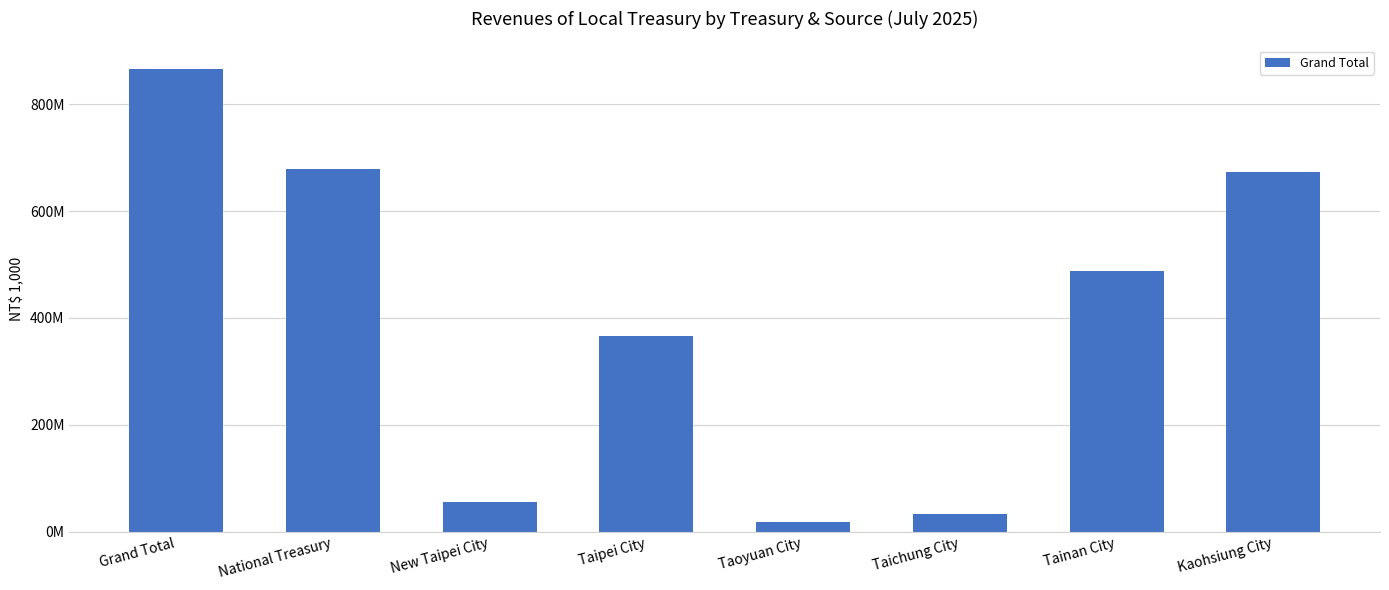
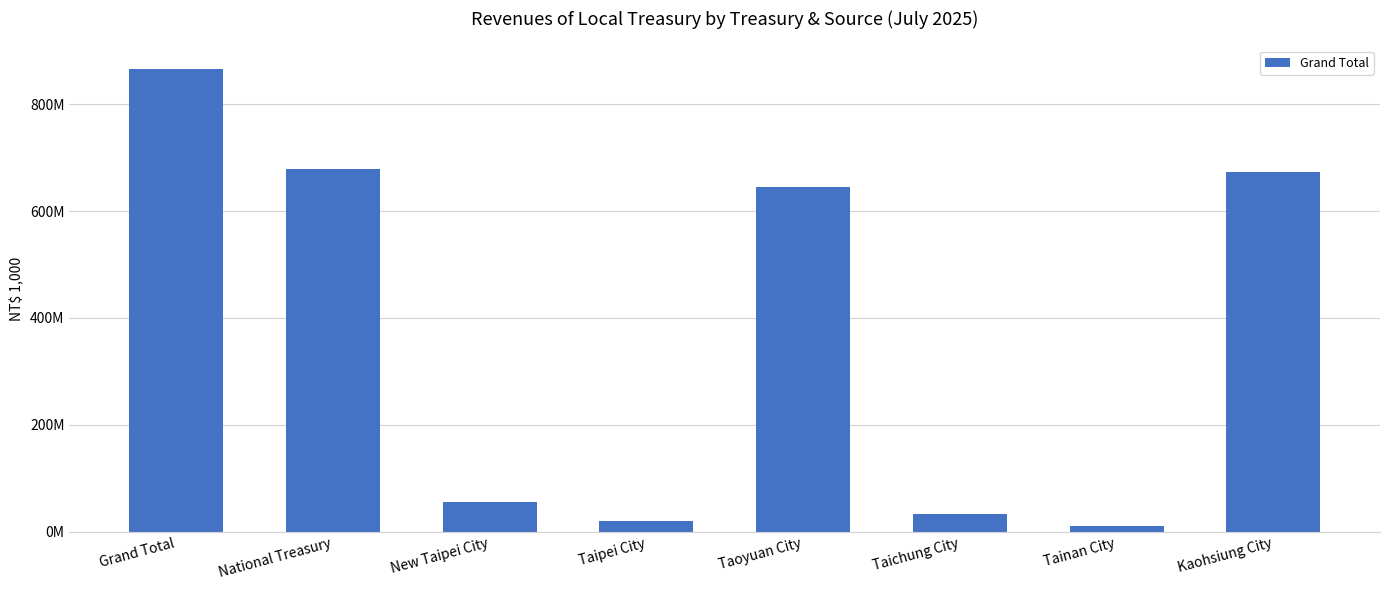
  {
    "Grand Total": 870000000,
    "National Treasury": 680000000,
    "New Taipei City": 60000000,
-   "Taipei City": 370000000,
-   "Taoyuan City": 20000000,
+   "Taipei City": 20000000,
+   "Taoyuan City": 640000000,
    "Taichung City": 30000000,
-   "Tainan City": 490000000,
+   "Tainan City": 10000000,
    "Kaohsiung City": 670000000
  }
